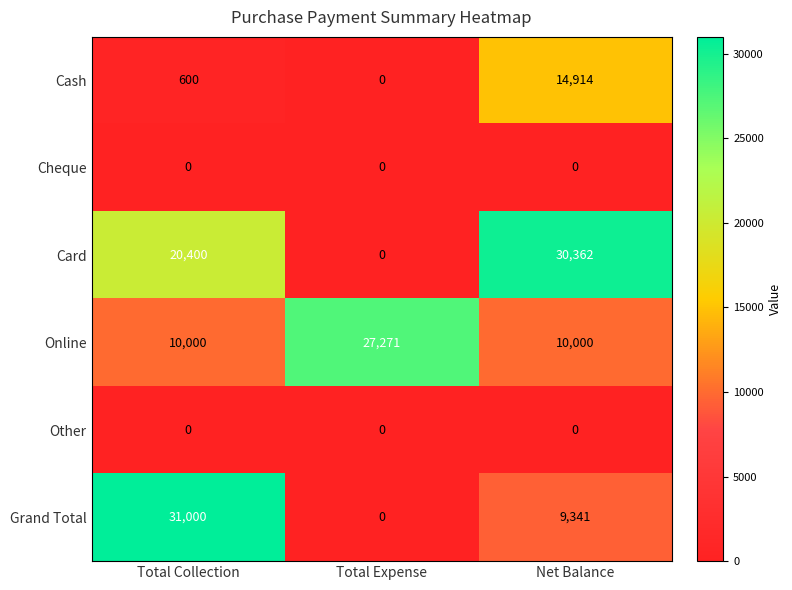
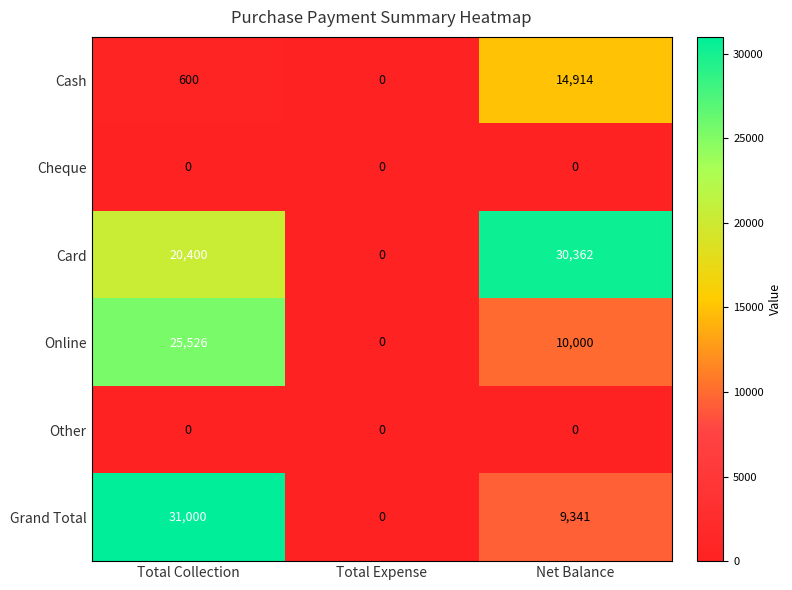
  {
    "Cash": {
      "Total Collection": "600",
      "Total Expense": "0",
      "Net Balance": "14,914"
    },
    "Cheque": {
      "Total Collection": "0",
      "Total Expense": "0",
      "Net Balance": "0"
    },
    "Card": {
      "Total Collection": "20,400",
      "Total Expense": "0",
      "Net Balance": "30,362"
    },
    "Online": {
-     "Total Collection": "10,000",
-     "Total Expense": "27,271",
+     "Total Collection": "25,526",
+     "Total Expense": "0",
      "Net Balance": "10,000"
    },
    "Other": {
      "Total Collection": "0",
      "Total Expense": "0",
      "Net Balance": "0"
    },
    "Grand Total": {
      "Total Collection": "31,000",
      "Total Expense": "0",
      "Net Balance": "9,341"
    }
  }
